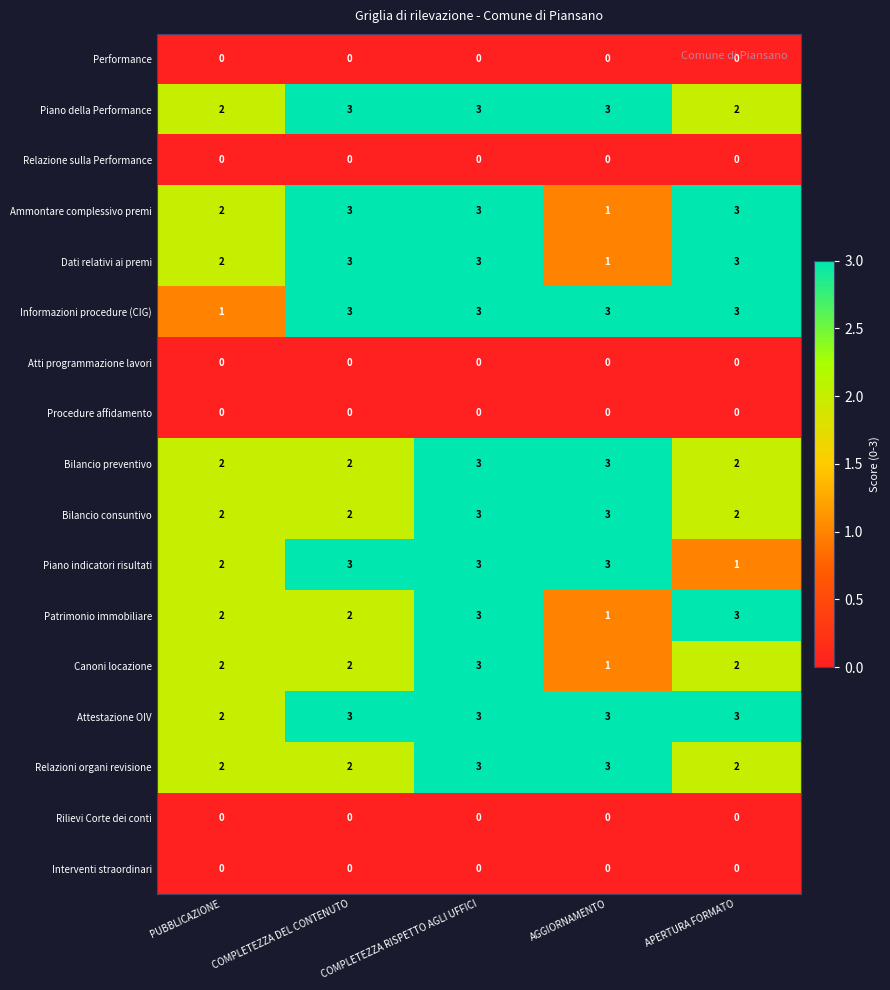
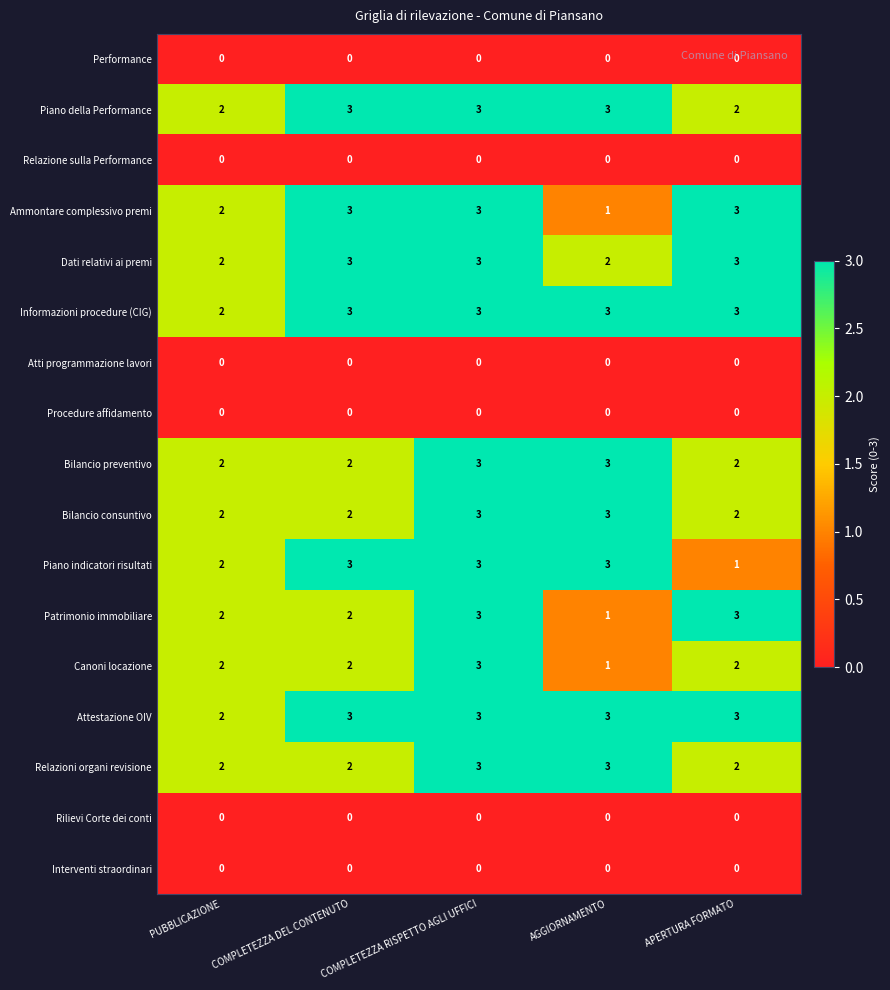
  {
    "Performance": {
      "PUBBLICAZIONE": 0,
      "COMPLETEZZA DEL CONTENUTO": 0,
      "COMPLETEZZA RISPETTO AGLI UFFICI": 0,
      "AGGIORNAMENTO": 0
    },
    "Piano della Performance": {
      "PUBBLICAZIONE": 2,
      "COMPLETEZZA DEL CONTENUTO": 3,
      "COMPLETEZZA RISPETTO AGLI UFFICI": 3,
      "AGGIORNAMENTO": 3,
      "APERTURA FORMATO": 2
    },
    "Relazione sulla Performance": {
      "PUBBLICAZIONE": 0,
      "COMPLETEZZA DEL CONTENUTO": 0,
      "COMPLETEZZA RISPETTO AGLI UFFICI": 0,
      "AGGIORNAMENTO": 0,
      "APERTURA FORMATO": 0
    },
    "Ammontare complessivo premi": {
      "PUBBLICAZIONE": 2,
      "COMPLETEZZA DEL CONTENUTO": 3,
      "COMPLETEZZA RISPETTO AGLI UFFICI": 3,
      "AGGIORNAMENTO": 1,
      "APERTURA FORMATO": 3
    },
    "Dati relativi ai premi": {
      "PUBBLICAZIONE": 2,
      "COMPLETEZZA DEL CONTENUTO": 3,
      "COMPLETEZZA RISPETTO AGLI UFFICI": 3,
-     "AGGIORNAMENTO": 1,
+     "AGGIORNAMENTO": 2,
      "APERTURA FORMATO": 3
    },
    "Informazioni procedure (CIG)": {
-     "PUBBLICAZIONE": 1,
+     "PUBBLICAZIONE": 2,
      "COMPLETEZZA DEL CONTENUTO": 3,
      "COMPLETEZZA RISPETTO AGLI UFFICI": 3,
      "AGGIORNAMENTO": 3,
      "APERTURA FORMATO": 3
    },
    "Atti programmazione lavori": {
      "PUBBLICAZIONE": 0,
      "COMPLETEZZA DEL CONTENUTO": 0,
      "COMPLETEZZA RISPETTO AGLI UFFICI": 0,
      "AGGIORNAMENTO": 0,
      "APERTURA FORMATO": 0
    },
    "Procedure affidamento": {
      "PUBBLICAZIONE": 0,
      "COMPLETEZZA DEL CONTENUTO": 0,
      "COMPLETEZZA RISPETTO AGLI UFFICI": 0,
      "AGGIORNAMENTO": 0,
      "APERTURA FORMATO": 0
    },
    "Bilancio preventivo": {
      "PUBBLICAZIONE": 2,
      "COMPLETEZZA DEL CONTENUTO": 2,
      "COMPLETEZZA RISPETTO AGLI UFFICI": 3,
      "AGGIORNAMENTO": 3,
      "APERTURA FORMATO": 2
    },
    "Bilancio consuntivo": {
      "PUBBLICAZIONE": 2,
      "COMPLETEZZA DEL CONTENUTO": 2,
      "COMPLETEZZA RISPETTO AGLI UFFICI": 3,
      "AGGIORNAMENTO": 3,
      "APERTURA FORMATO": 2
    },
    "Piano indicatori risultati": {
      "PUBBLICAZIONE": 2,
      "COMPLETEZZA DEL CONTENUTO": 3,
      "COMPLETEZZA RISPETTO AGLI UFFICI": 3,
      "AGGIORNAMENTO": 3,
      "APERTURA FORMATO": 1
    },
    "Patrimonio immobiliare": {
      "PUBBLICAZIONE": 2,
      "COMPLETEZZA DEL CONTENUTO": 2,
      "COMPLETEZZA RISPETTO AGLI UFFICI": 3,
      "AGGIORNAMENTO": 1,
      "APERTURA FORMATO": 3
    },
    "Canoni locazione": {
      "PUBBLICAZIONE": 2,
      "COMPLETEZZA DEL CONTENUTO": 2,
      "COMPLETEZZA RISPETTO AGLI UFFICI": 3,
      "AGGIORNAMENTO": 1,
      "APERTURA FORMATO": 2
    },
    "Attestazione OIV": {
      "PUBBLICAZIONE": 2,
      "COMPLETEZZA DEL CONTENUTO": 3,
      "COMPLETEZZA RISPETTO AGLI UFFICI": 3,
      "AGGIORNAMENTO": 3,
      "APERTURA FORMATO": 3
    },
    "Relazioni organi revisione": {
      "PUBBLICAZIONE": 2,
      "COMPLETEZZA DEL CONTENUTO": 2,
      "COMPLETEZZA RISPETTO AGLI UFFICI": 3,
      "AGGIORNAMENTO": 3,
      "APERTURA FORMATO": 2
    },
    "Rilievi Corte dei conti": {
      "PUBBLICAZIONE": 0,
      "COMPLETEZZA DEL CONTENUTO": 0,
      "COMPLETEZZA RISPETTO AGLI UFFICI": 0,
      "AGGIORNAMENTO": 0,
      "APERTURA FORMATO": 0
    },
    "Interventi straordinari": {
      "PUBBLICAZIONE": 0,
      "COMPLETEZZA DEL CONTENUTO": 0,
      "COMPLETEZZA RISPETTO AGLI UFFICI": 0,
      "AGGIORNAMENTO": 0,
      "APERTURA FORMATO": 0
    }
  }
